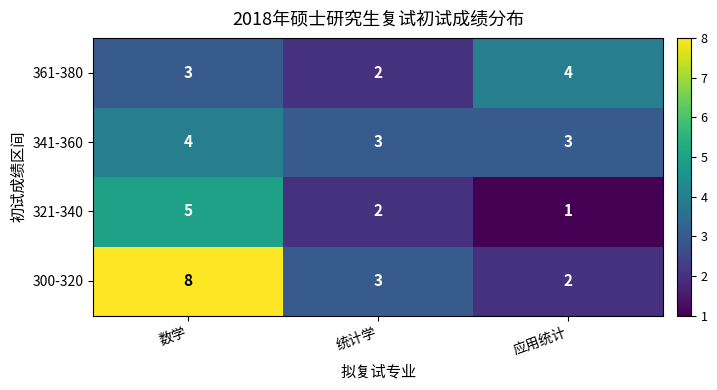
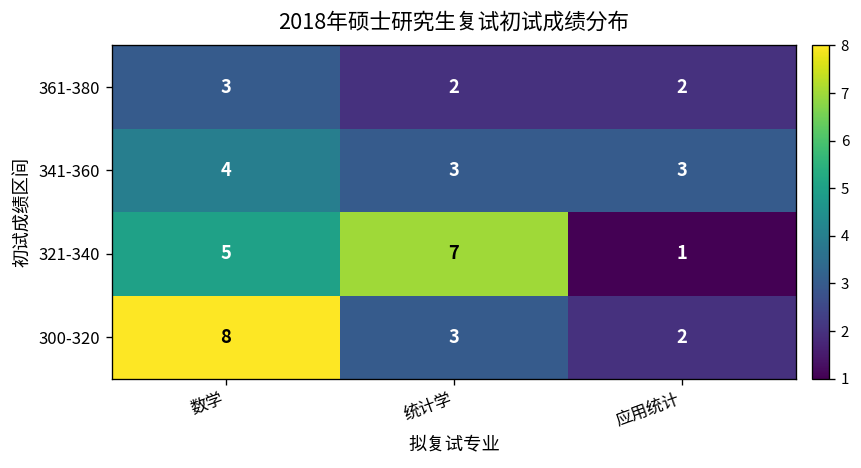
  {
    "361-380": {
      "数学": 3,
      "统计学": 2,
-     "应用统计": 4
+     "应用统计": 2
    },
    "341-360": {
      "数学": 4,
      "统计学": 3,
      "应用统计": 3
    },
    "321-340": {
      "数学": 5,
-     "统计学": 2,
+     "统计学": 7,
      "应用统计": 1
    },
    "300-320": {
      "数学": 8,
      "统计学": 3,
      "应用统计": 2
    }
  }
